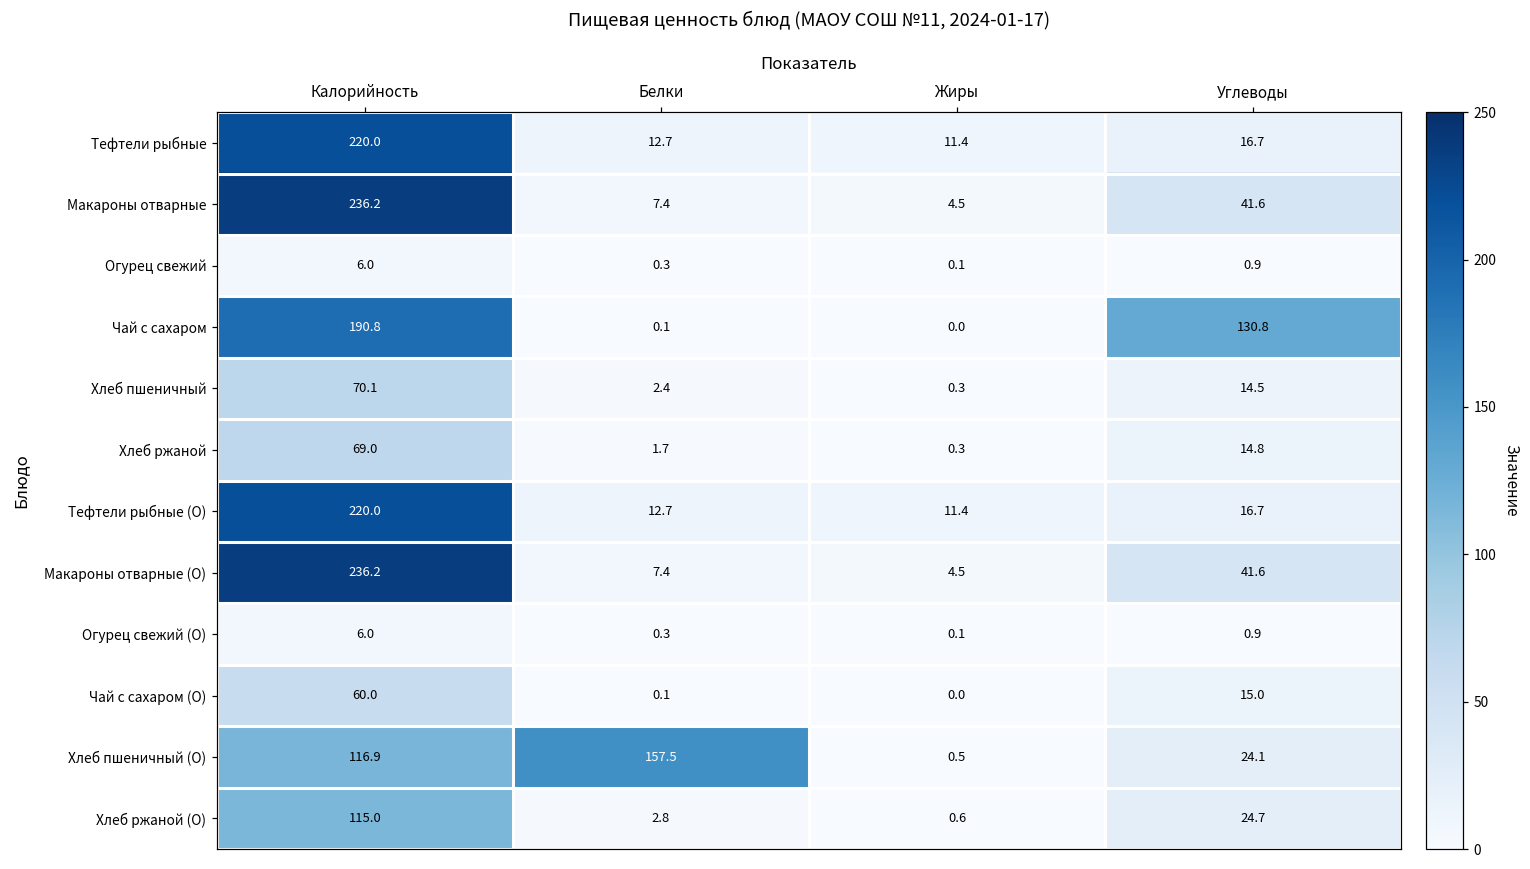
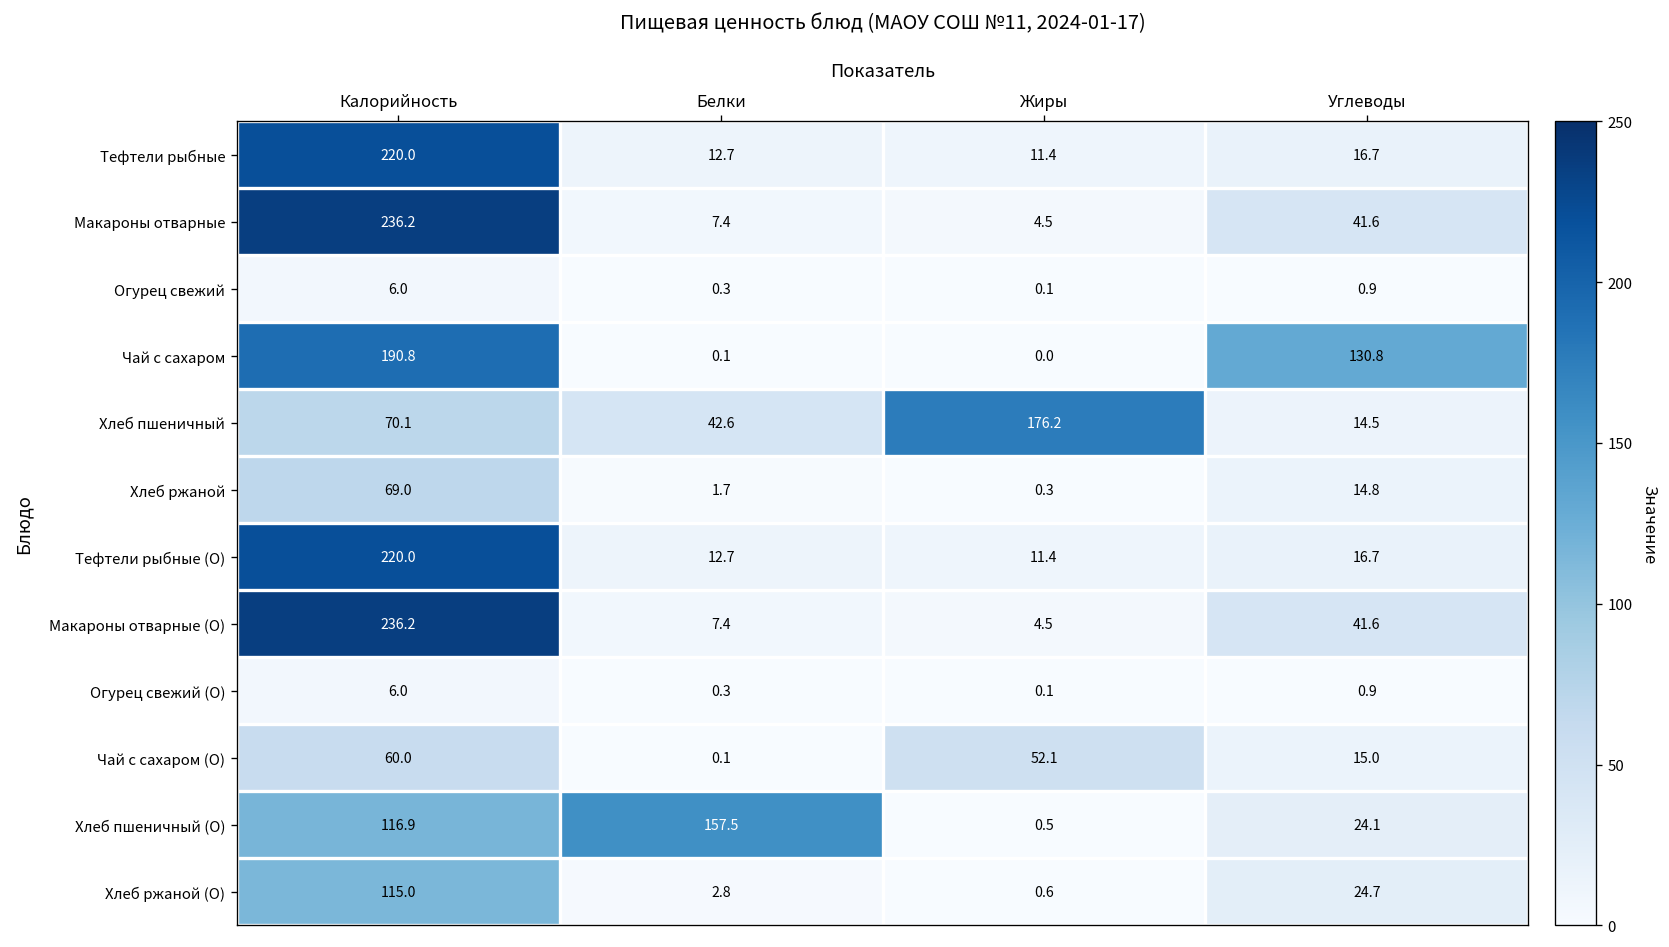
  {
    "Тефтели рыбные": {
      "Калорийность": 220.0,
      "Белки": 12.7,
      "Жиры": 11.4,
      "Углеводы": 16.7
    },
    "Макароны отварные": {
      "Калорийность": 236.2,
      "Белки": 7.4,
      "Жиры": 4.5,
      "Углеводы": 41.6
    },
    "Огурец свежий": {
      "Калорийность": 6.0,
      "Белки": 0.3,
      "Жиры": 0.1,
      "Углеводы": 0.9
    },
    "Чай с сахаром": {
      "Калорийность": 190.8,
      "Белки": 0.1,
      "Жиры": 0.0,
      "Углеводы": 130.8
    },
    "Хлеб пшеничный": {
      "Калорийность": 70.1,
-     "Белки": 2.4,
-     "Жиры": 0.3,
+     "Белки": 42.6,
+     "Жиры": 176.2,
      "Углеводы": 14.5
    },
    "Хлеб ржаной": {
      "Калорийность": 69.0,
      "Белки": 1.7,
      "Жиры": 0.3,
      "Углеводы": 14.8
    },
    "Тефтели рыбные (О)": {
      "Калорийность": 220.0,
      "Белки": 12.7,
      "Жиры": 11.4,
      "Углеводы": 16.7
    },
    "Макароны отварные (О)": {
      "Калорийность": 236.2,
      "Белки": 7.4,
      "Жиры": 4.5,
      "Углеводы": 41.6
    },
    "Огурец свежий (О)": {
      "Калорийность": 6.0,
      "Белки": 0.3,
      "Жиры": 0.1,
      "Углеводы": 0.9
    },
    "Чай с сахаром (О)": {
      "Калорийность": 60.0,
      "Белки": 0.1,
-     "Жиры": 0.0,
+     "Жиры": 52.1,
      "Углеводы": 15.0
    },
    "Хлеб пшеничный (О)": {
      "Калорийность": 116.9,
      "Белки": 157.5,
      "Жиры": 0.5,
      "Углеводы": 24.1
    },
    "Хлеб ржаной (О)": {
      "Калорийность": 115.0,
      "Белки": 2.8,
      "Жиры": 0.6,
      "Углеводы": 24.7
    }
  }
